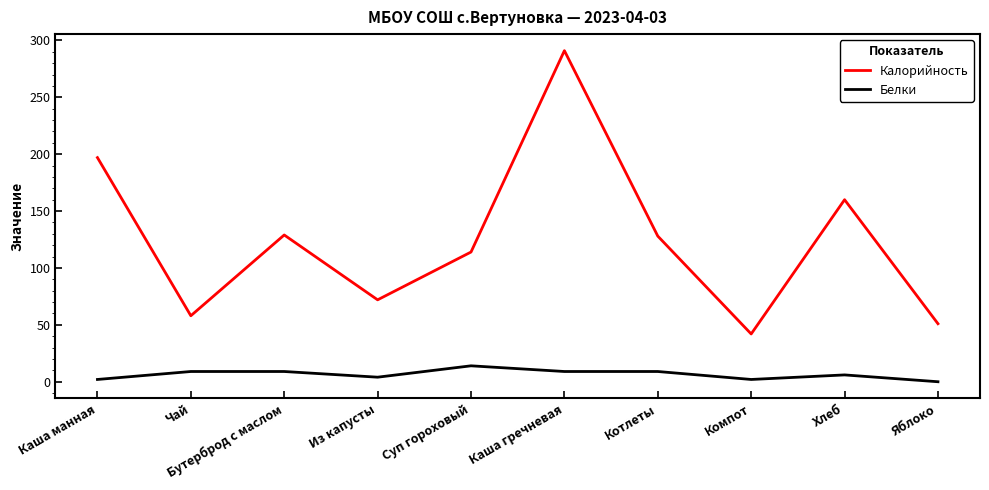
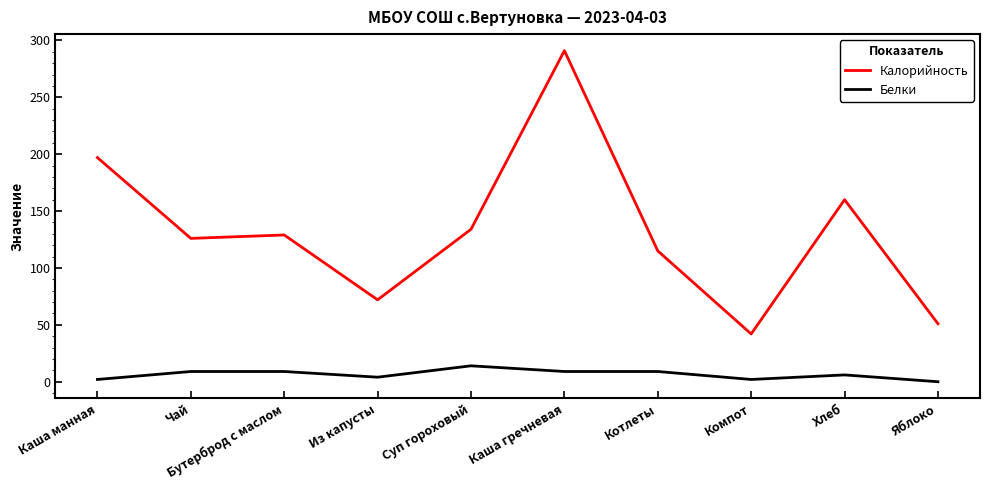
  {
    "Калорийность": {
      "Каша манная": 197,
-     "Чай": 58,
+     "Чай": 126,
      "Бутерброд с маслом": 129,
      "Из капусты": 72,
-     "Суп гороховый": 114,
+     "Суп гороховый": 134,
      "Каша гречневая": 291,
-     "Котлеты": 128,
+     "Котлеты": 115,
      "Компот": 42,
      "Хлеб": 160,
      "Яблоко": 51
    },
    "Белки": {
      "Каша манная": 2,
      "Чай": 9,
      "Бутерброд с маслом": 9,
      "Из капусты": 4,
      "Суп гороховый": 14,
      "Каша гречневая": 9,
      "Котлеты": 9,
      "Компот": 2,
      "Хлеб": 6,
      "Яблоко": 0
    }
  }
